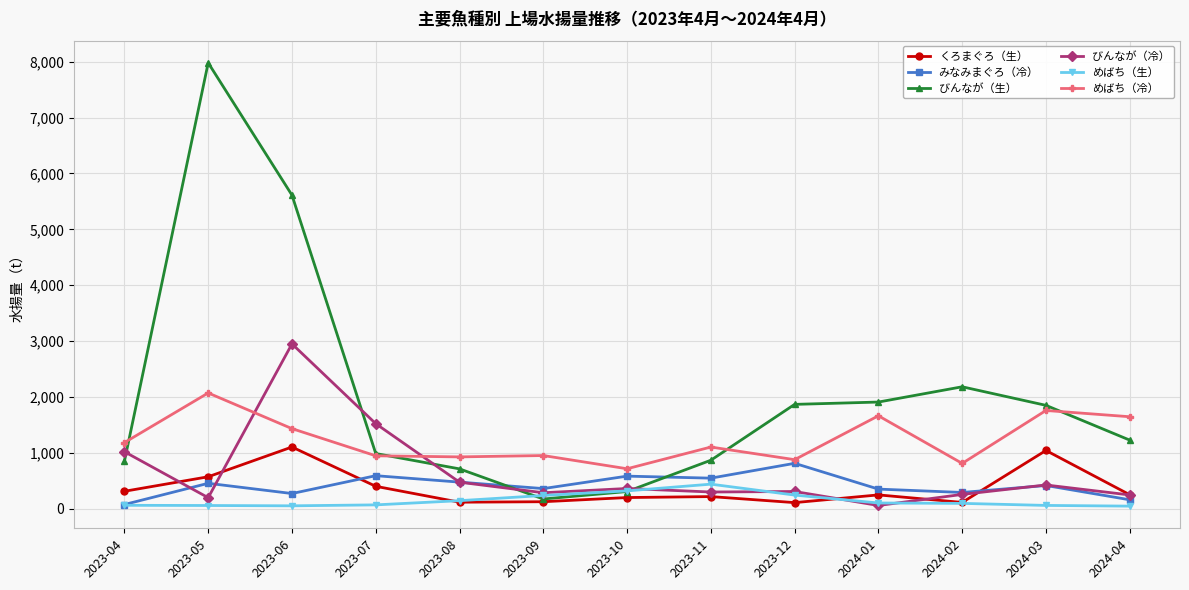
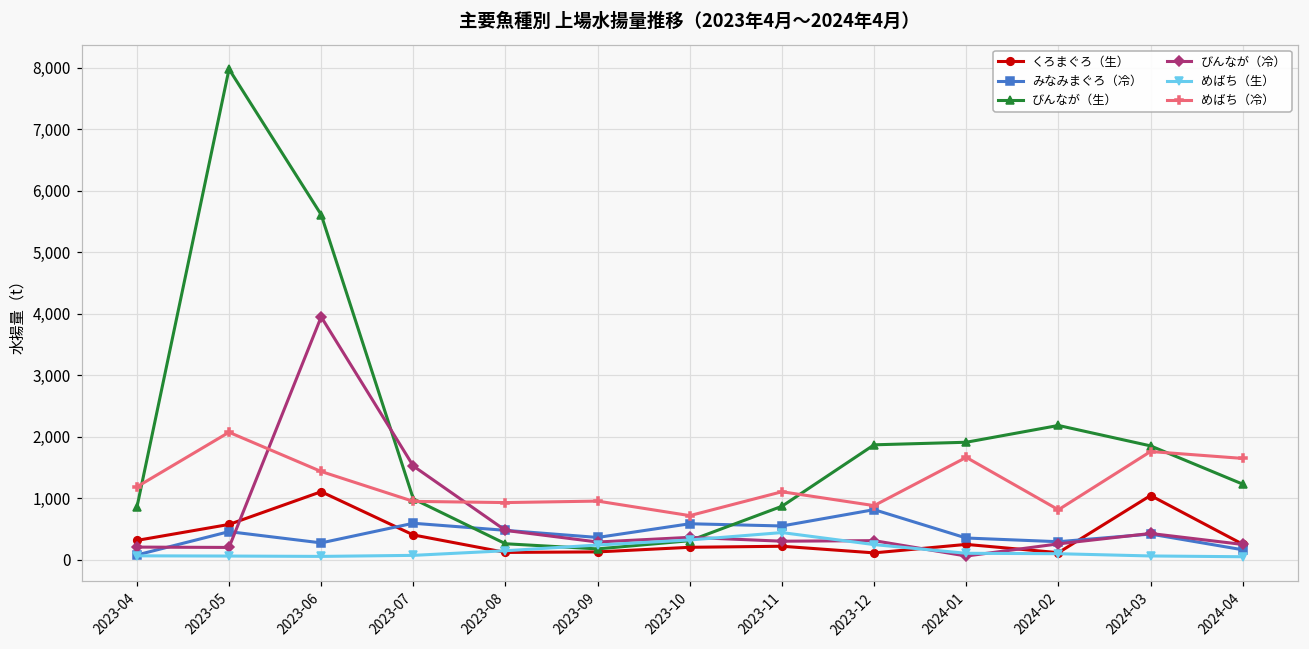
  {
    "くろまぐろ（生）": {
      "2023-04": "300",
      "2023-05": "600",
      "2023-06": "1,100",
      "2023-07": "400",
      "2023-09": "100",
      "2023-10": "200",
      "2023-11": "200",
      "2023-12": "100",
      "2024-01": "300",
      "2024-03": "1,000"
    },
    "みなみまぐろ（冷）": {
      "2023-05": "500",
      "2023-06": "300",
      "2023-07": "600",
      "2023-09": "400",
      "2023-10": "600",
      "2023-11": "600",
      "2023-12": "800",
      "2024-01": "400",
      "2024-04": "200"
    },
    "びんなが（生）": {
      "2023-04": "900",
      "2023-05": "8,000",
      "2023-06": "5,600",
-     "2023-08": "700",
+     "2023-08": "300",
      "2023-09": "200",
      "2023-11": "900",
      "2023-12": "1,900",
      "2024-01": "1,900",
      "2024-02": "2,200",
      "2024-03": "1,900",
      "2024-04": "1,200"
    },
    "びんなが（冷）": {
-     "2023-04": "1,000",
+     "2023-04": "200",
      "2023-05": "200",
-     "2023-06": "3,000",
+     "2023-06": "4,000",
      "2023-07": "1,500",
      "2023-09": "300",
      "2023-11": "300",
      "2023-12": "300"
    },
    "めばち（生）": {
      "2023-05": "100",
      "2023-06": "100",
      "2023-07": "100",
      "2023-09": "200",
      "2023-11": "400",
      "2023-12": "200",
      "2024-03": "100",
      "2024-04": "100"
    },
    "めばち（冷）": {
      "2023-04": "1,200",
      "2023-05": "2,100",
      "2023-06": "1,400",
      "2023-08": "900",
      "2023-09": "1,000",
      "2023-10": "700",
      "2023-11": "1,100",
      "2023-12": "900",
      "2024-01": "1,700",
      "2024-02": "800",
      "2024-03": "1,800",
      "2024-04": "1,600"
    }
  }
